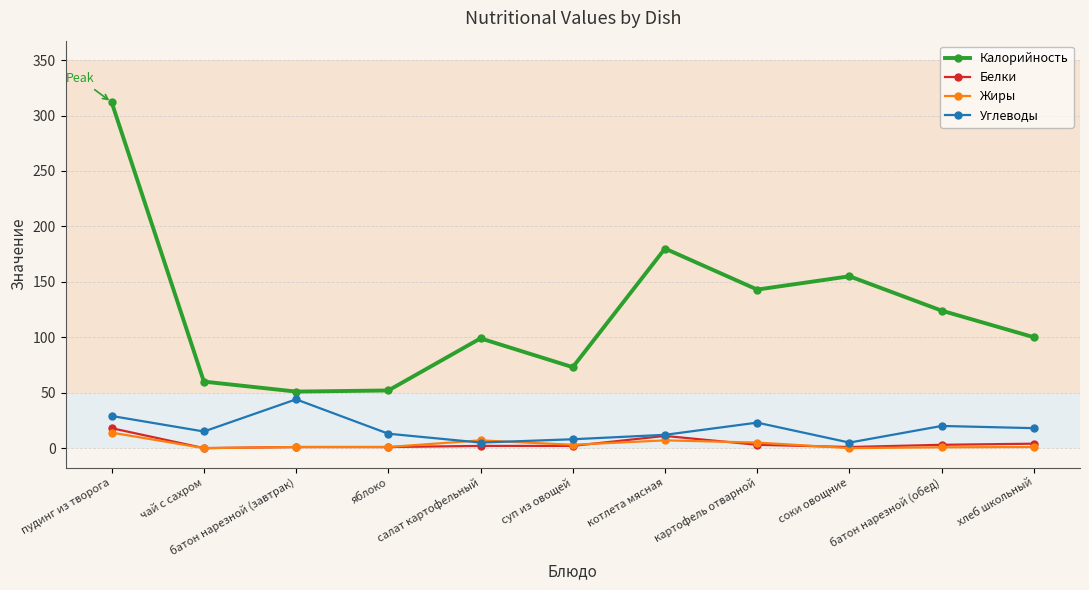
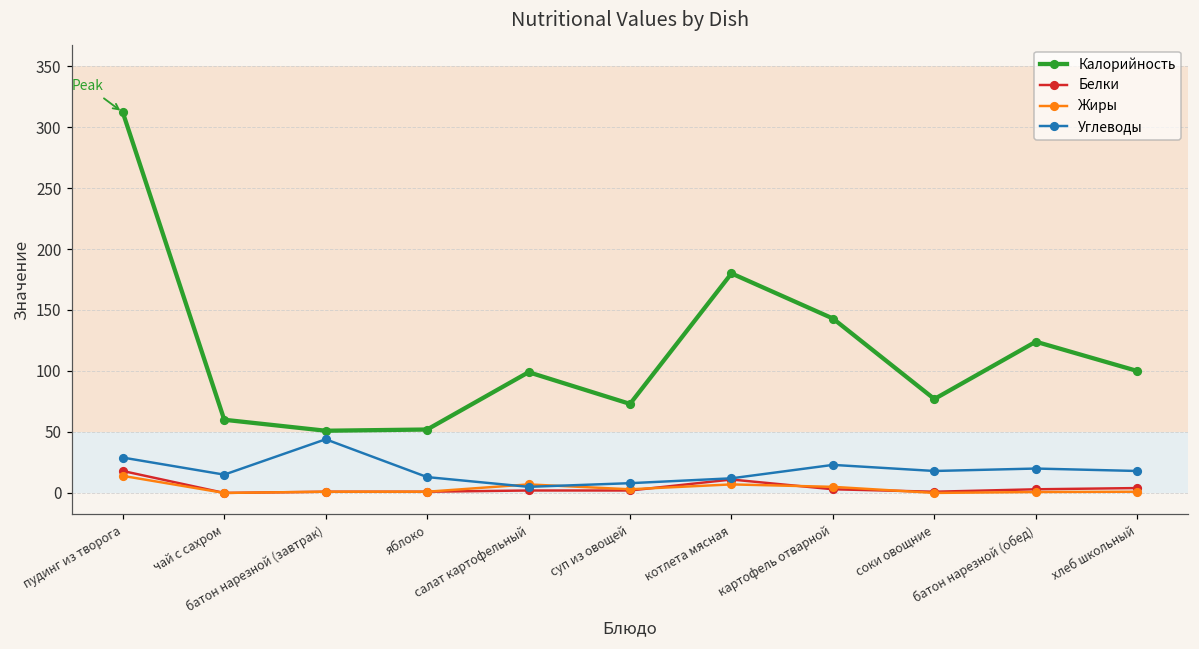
  {
    "Калорийность": {
      "пудинг из творога": 312,
      "чай с сахром": 60,
      "батон нарезной (завтрак)": 51,
      "яблоко": 52,
      "салат картофельный": 99,
      "суп из овощей": 73,
      "котлета мясная": 180,
      "картофель отварной": 143,
-     "соки овощние": 155,
+     "соки овощние": 77,
      "батон нарезной (обед)": 124,
      "хлеб школьный": 100
    },
    "Белки": {
      "пудинг из творога": 18,
      "салат картофельный": 2,
      "хлеб школьный": 4
    },
    "Жиры": {
      "пудинг из творога": 14,
      "котлета мясная": 7,
      "хлеб школьный": 1
    },
    "Углеводы": {
      "пудинг из творога": 29,
      "чай с сахром": 15,
      "батон нарезной (завтрак)": 44,
      "яблоко": 13,
      "суп из овощей": 8,
      "картофель отварной": 23,
-     "соки овощние": 5,
+     "соки овощние": 18,
      "батон нарезной (обед)": 20,
      "хлеб школьный": 18
    }
  }
